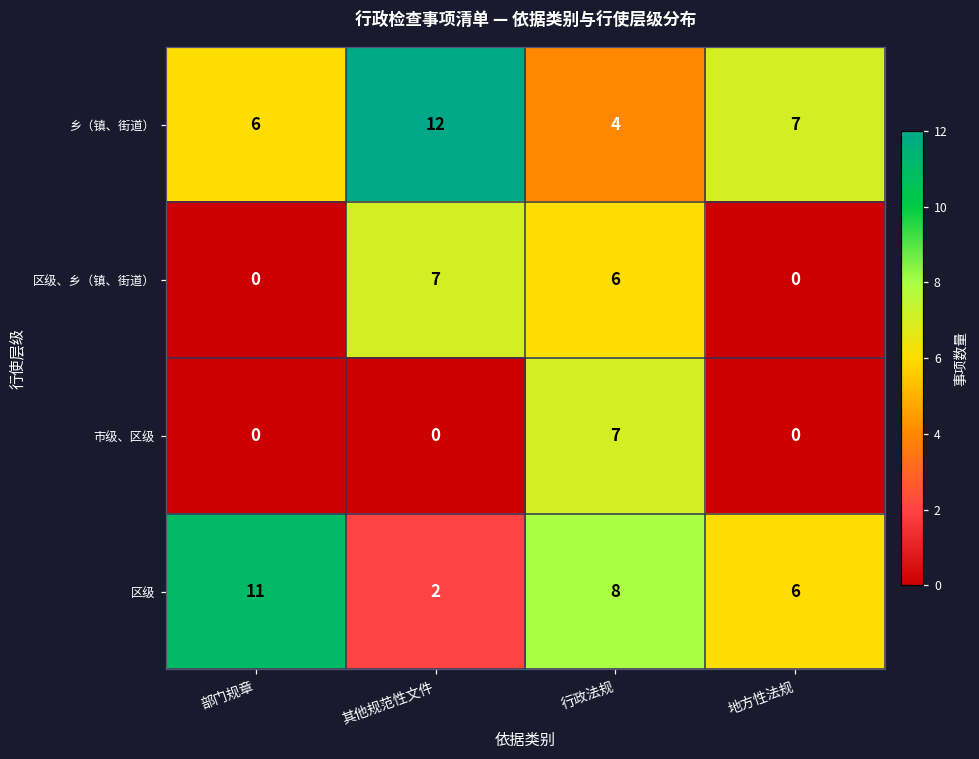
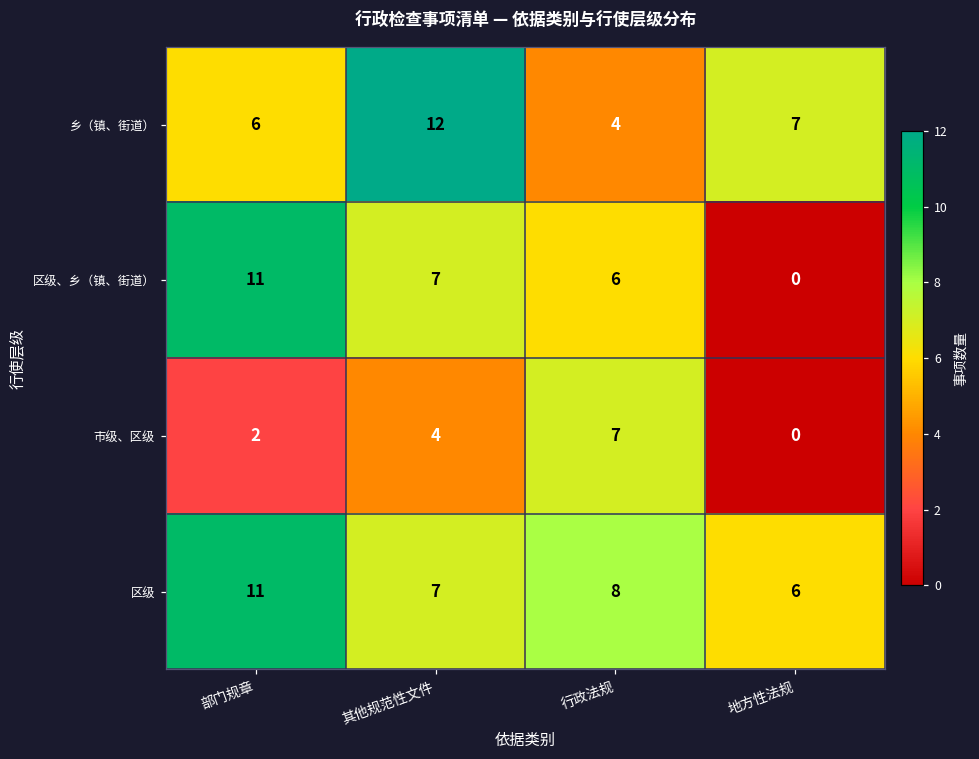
  {
    "乡（镇、街道）": {
      "部门规章": 6,
      "其他规范性文件": 12,
      "行政法规": 4,
      "地方性法规": 7
    },
    "区级、乡（镇、街道）": {
-     "部门规章": 0,
+     "部门规章": 11,
      "其他规范性文件": 7,
      "行政法规": 6,
      "地方性法规": 0
    },
    "市级、区级": {
-     "部门规章": 0,
-     "其他规范性文件": 0,
+     "部门规章": 2,
+     "其他规范性文件": 4,
      "行政法规": 7,
      "地方性法规": 0
    },
    "区级": {
      "部门规章": 11,
-     "其他规范性文件": 2,
+     "其他规范性文件": 7,
      "行政法规": 8,
      "地方性法规": 6
    }
  }
